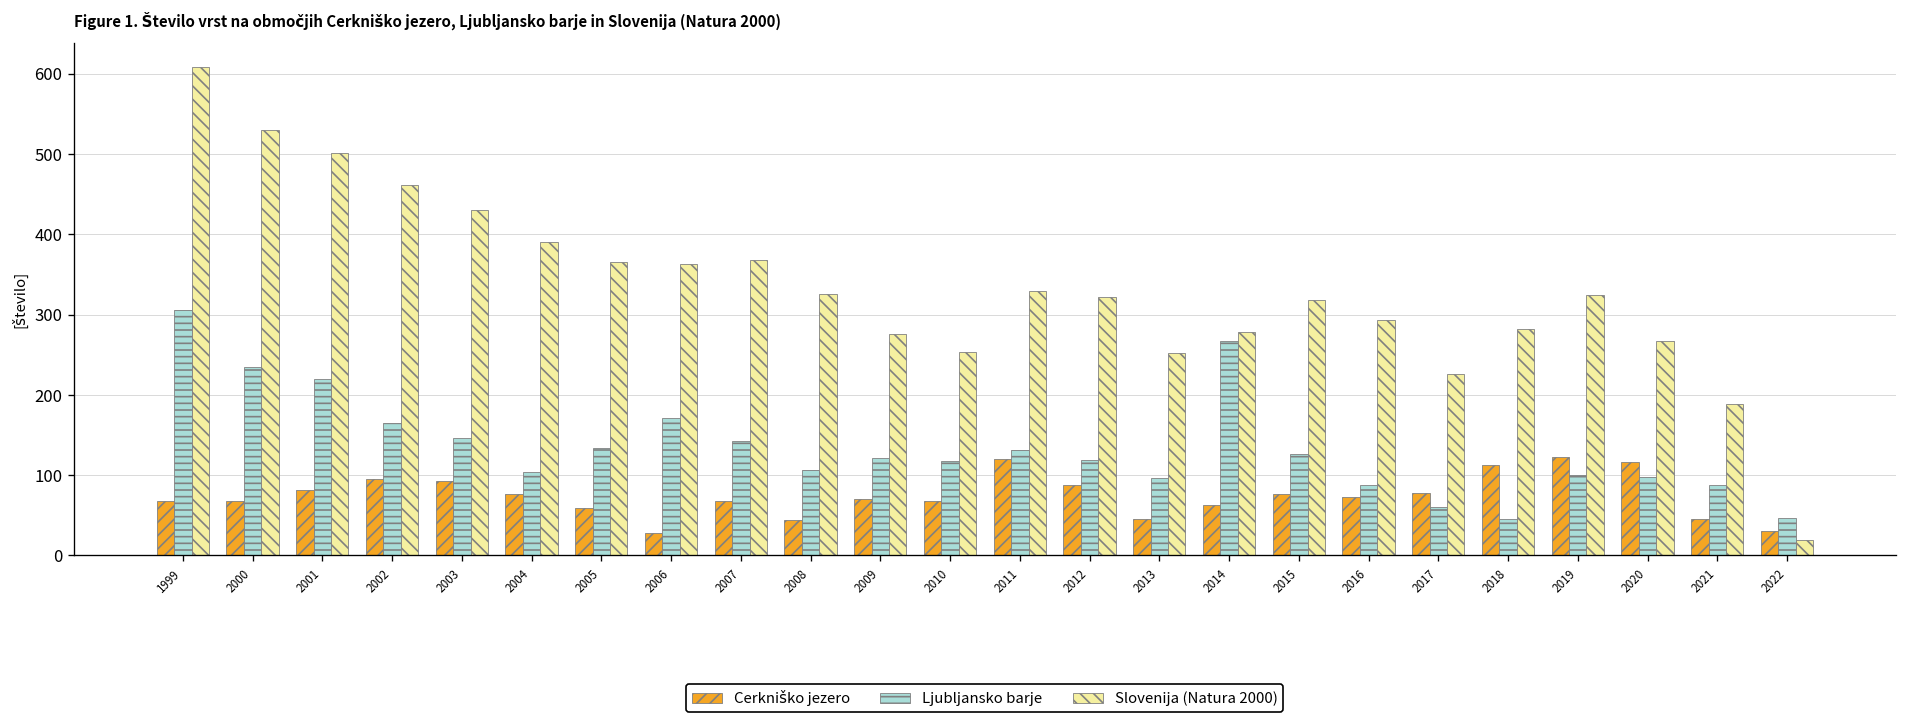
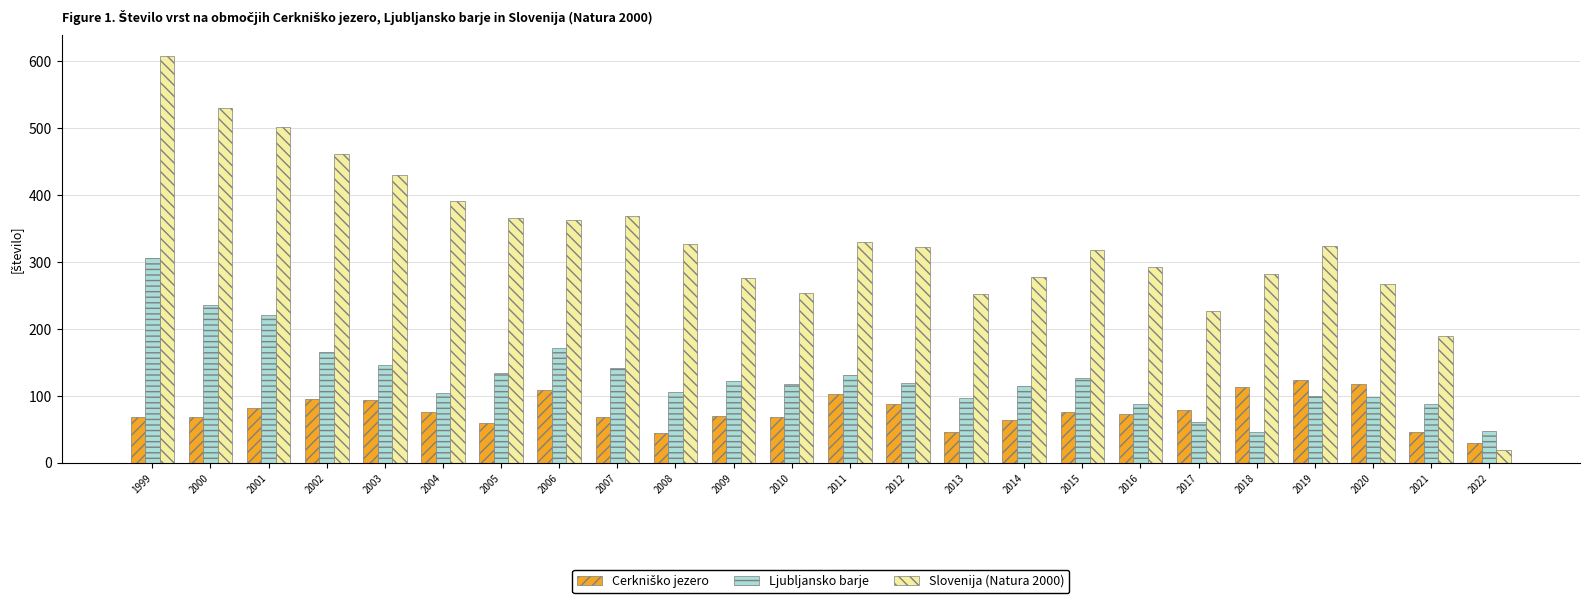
  {
    "Cerkniško jezero": {
      "1999": 70,
      "2000": 70,
      "2001": 80,
      "2002": 100,
      "2003": 90,
      "2004": 80,
      "2005": 60,
-     "2006": 30,
+     "2006": 110,
      "2007": 70,
      "2008": 40,
      "2009": 70,
      "2010": 70,
-     "2011": 120,
+     "2011": 100,
      "2012": 90,
      "2013": 50,
      "2014": 60,
      "2015": 80,
      "2016": 70,
      "2017": 80,
      "2018": 110,
      "2019": 120,
      "2020": 120,
      "2021": 50,
      "2022": 30
    },
    "Ljubljansko barje": {
      "1999": 310,
      "2000": 240,
      "2001": 220,
      "2002": 170,
      "2003": 150,
      "2004": 100,
      "2005": 130,
      "2006": 170,
      "2007": 140,
      "2008": 110,
      "2009": 120,
      "2010": 120,
      "2011": 130,
      "2012": 120,
      "2013": 100,
-     "2014": 270,
+     "2014": 110,
      "2015": 130,
      "2016": 90,
      "2017": 60,
      "2018": 50,
      "2019": 100,
      "2020": 100,
      "2021": 90,
      "2022": 50
    },
    "Slovenija (Natura 2000)": {
      "1999": 610,
      "2000": 530,
      "2001": 500,
      "2002": 460,
      "2003": 430,
      "2004": 390,
      "2005": 370,
      "2006": 360,
      "2007": 370,
      "2008": 330,
      "2009": 280,
      "2010": 250,
      "2011": 330,
      "2012": 320,
      "2013": 250,
      "2014": 280,
      "2015": 320,
      "2016": 290,
      "2017": 230,
      "2018": 280,
      "2019": 320,
      "2020": 270,
      "2021": 190,
      "2022": 20
    }
  }
